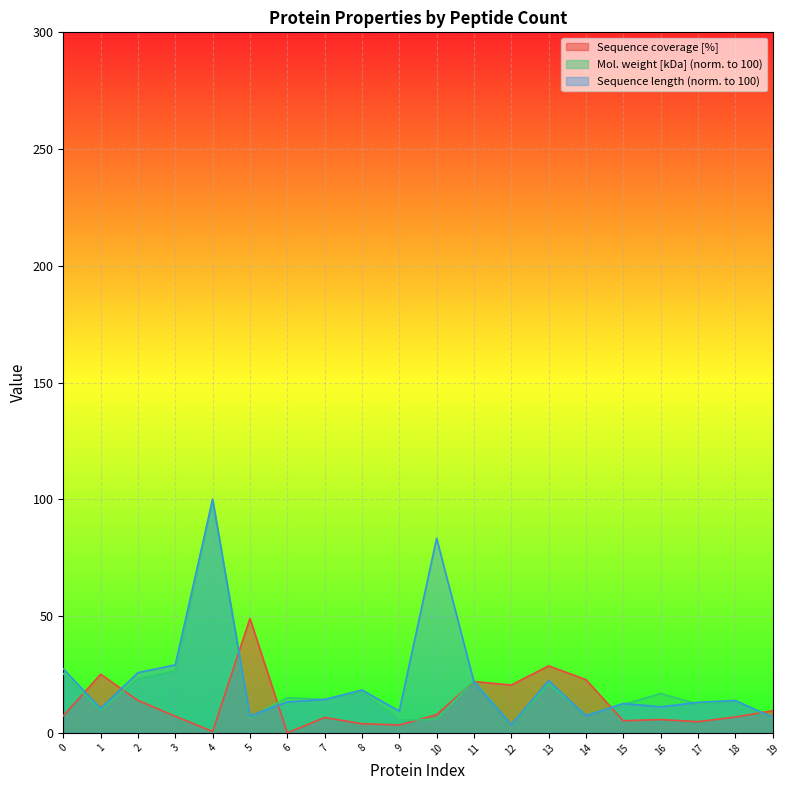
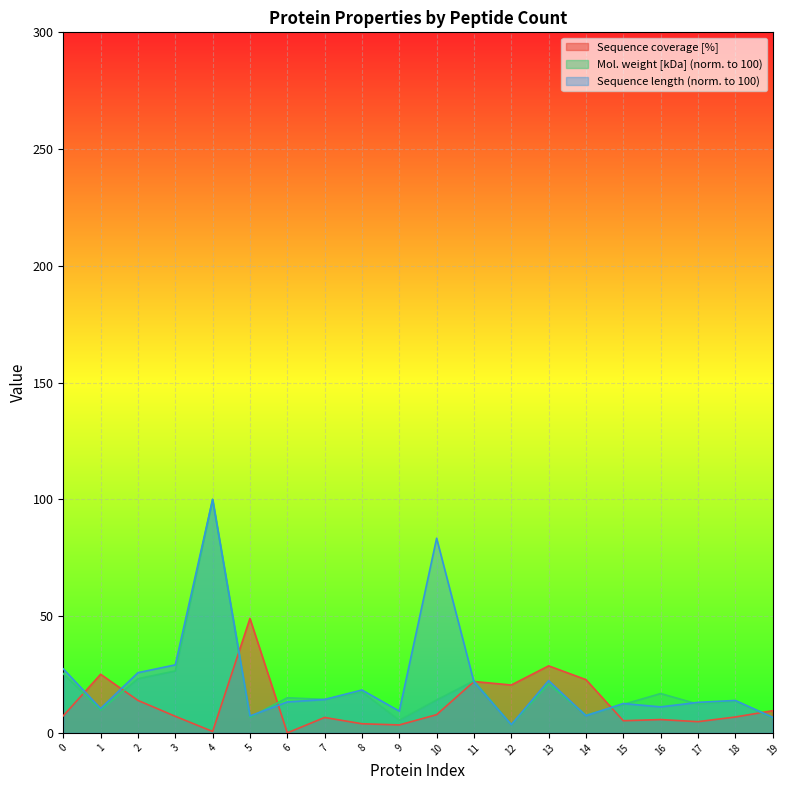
  {
    "Sequence coverage [%]": {
      "0": 7,
      "1": 25,
      "2": 14,
      "3": 7,
      "4": 1,
      "5": 49,
      "6": 0,
      "7": 7,
      "8": 4,
      "9": 3,
      "10": 8,
      "12": 21,
      "13": 29,
      "14": 23,
      "15": 5,
      "16": 6,
      "17": 5,
      "18": 7,
      "19": 10
    },
    "Mol. weight [kDa] (norm. to 100)": {
      "0": 25,
      "2": 23,
      "3": 27,
      "6": 15,
      "9": 5,
-     "10": 6,
+     "10": 14,
      "13": 21,
      "16": 17
    },
    "Sequence length (norm. to 100)": {
      "0": 27,
      "2": 26,
      "3": 29,
      "6": 13,
      "9": 9,
      "10": 83,
      "13": 22,
      "16": 11
    }
  }
